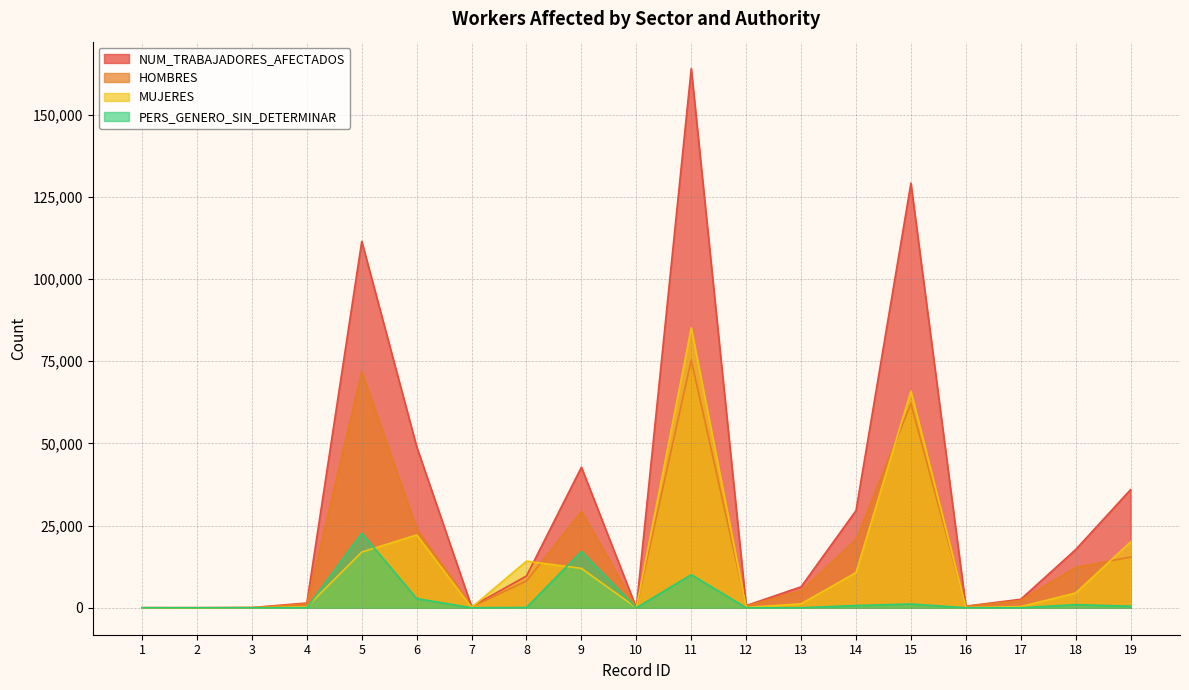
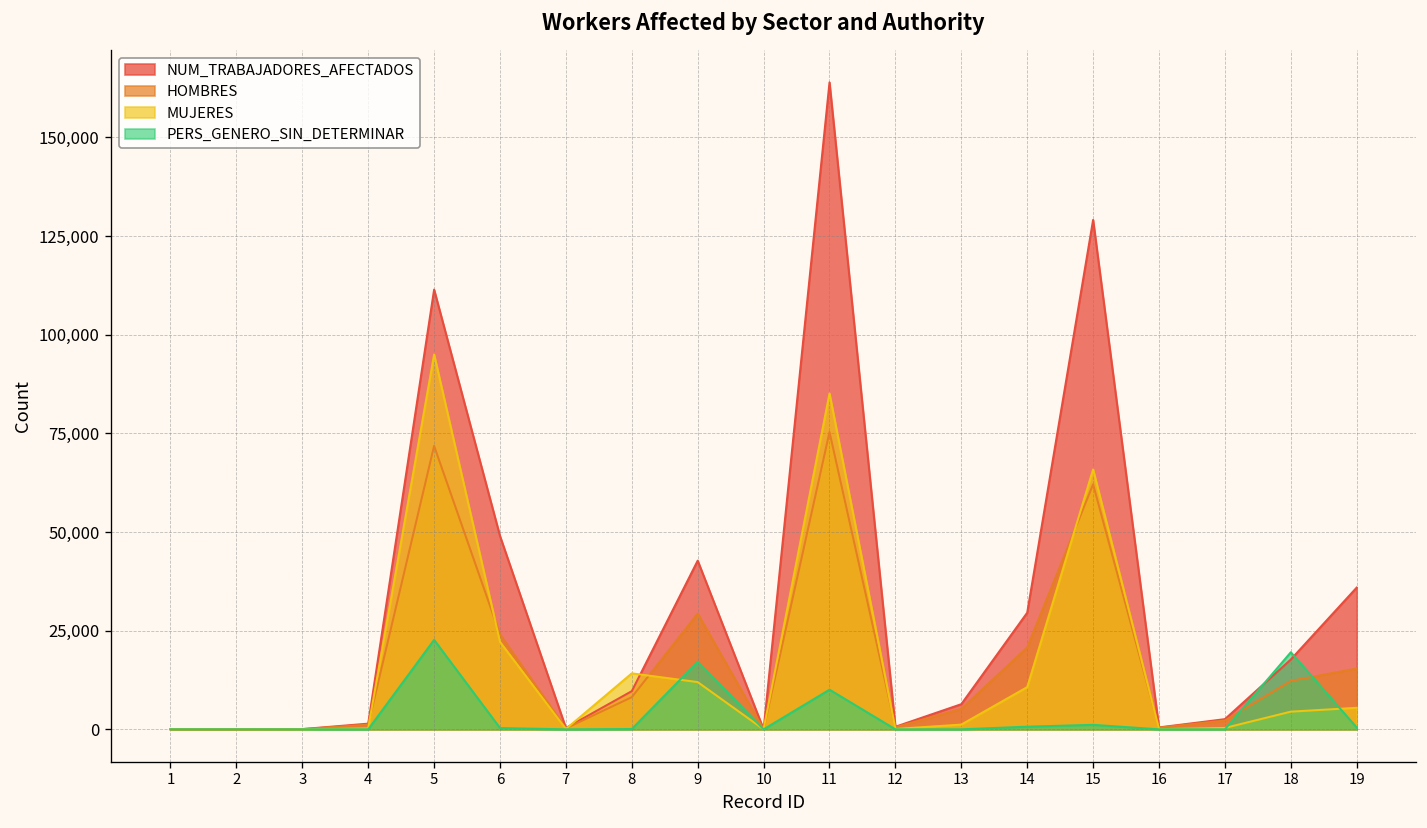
  {
    "MUJERES": {
-     "5": "17,000",
+     "5": "95,000",
      "6": "22,000",
      "8": "14,000",
      "9": "12,000",
      "11": "85,000",
      "13": "1,000",
      "14": "11,000",
      "15": "66,000",
      "18": "4,000",
-     "19": "20,000"
+     "19": "5,000"
    },
    "PERS_GENERO_SIN_DETERMINAR": {
      "5": "23,000",
-     "6": "3,000",
+     "6": "0",
      "8": "0",
      "9": "17,000",
      "11": "10,000",
      "13": "0",
      "14": "1,000",
      "15": "1,000",
-     "18": "1,000",
+     "18": "20,000",
      "19": "0"
    }
  }
